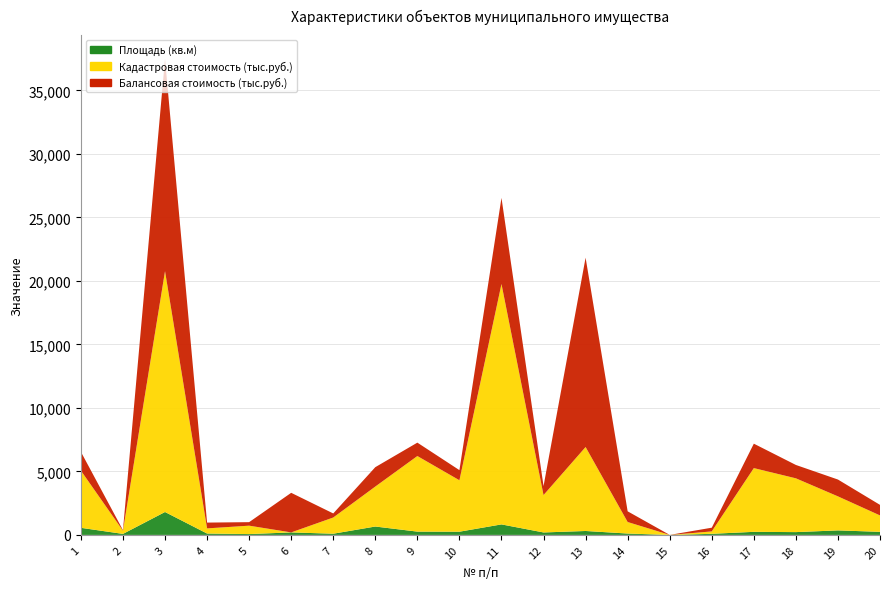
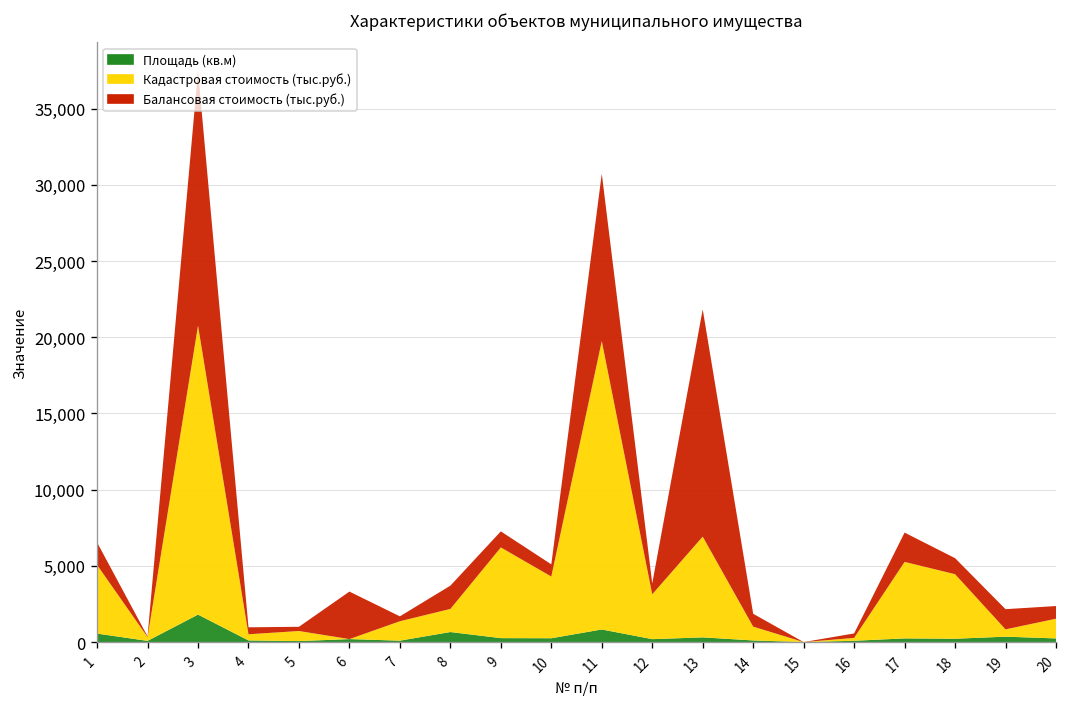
  {
    "Площадь (кв.м)": {
      "1": "600",
      "3": "1,800",
      "8": "700",
      "9": "300",
      "10": "300",
      "11": "800",
      "13": "300",
      "17": "200",
      "18": "200",
      "19": "400",
      "20": "200"
    },
    "Кадастровая стоимость (тыс.руб.)": {
      "1": "4,500",
      "3": "19,000",
      "4": "400",
      "5": "700",
      "7": "1,300",
-     "8": "3,100",
+     "8": "1,500",
      "9": "6,000",
      "10": "4,000",
      "11": "18,900",
      "12": "2,900",
      "13": "6,600",
      "14": "900",
      "17": "5,000",
      "18": "4,200",
-     "19": "2,700",
+     "19": "500",
      "20": "1,300"
    },
    "Балансовая стоимость (тыс.руб.)": {
      "1": "1,500",
      "4": "500",
      "5": "300",
      "6": "3,100",
      "7": "300",
      "8": "1,500",
      "9": "1,100",
      "10": "800",
-     "11": "6,800",
+     "11": "11,000",
      "12": "700",
      "13": "14,900",
      "14": "800",
      "16": "300",
      "17": "1,900",
      "18": "1,100",
      "19": "1,300",
      "20": "800"
    }
  }
